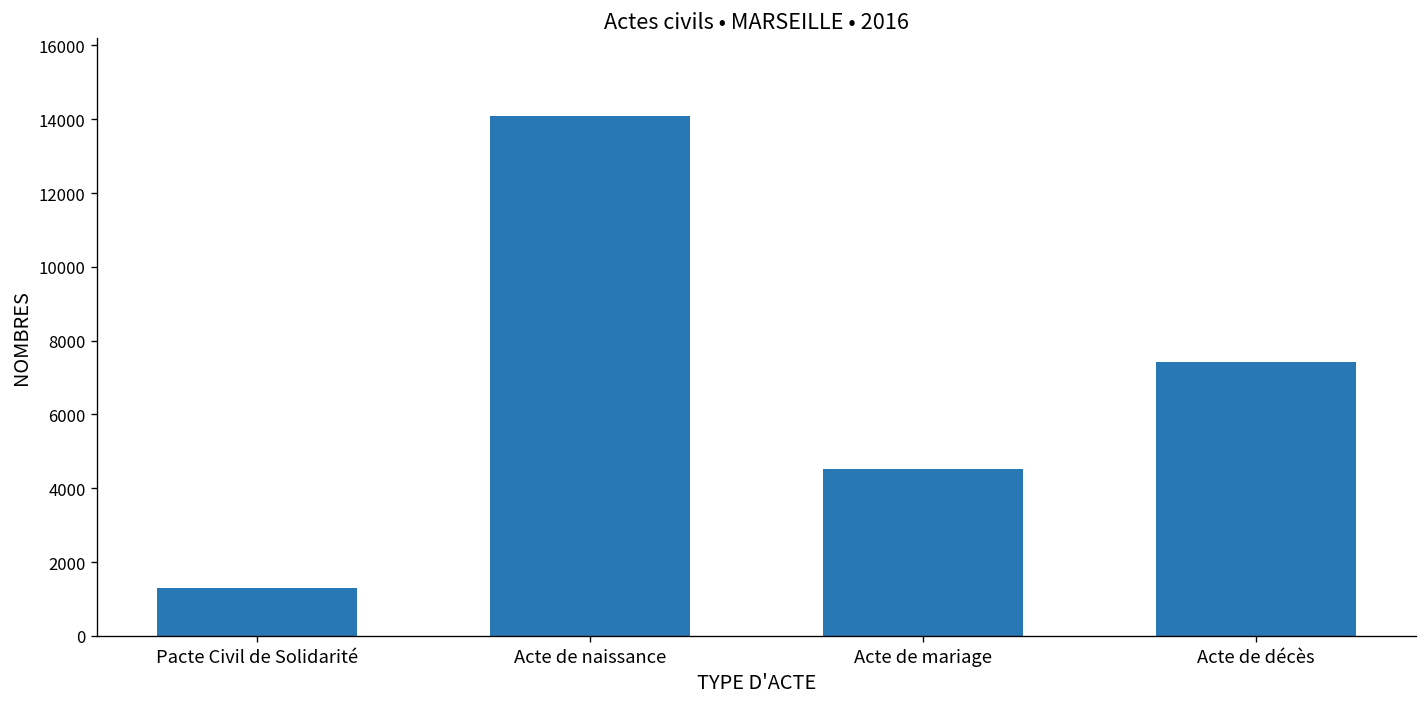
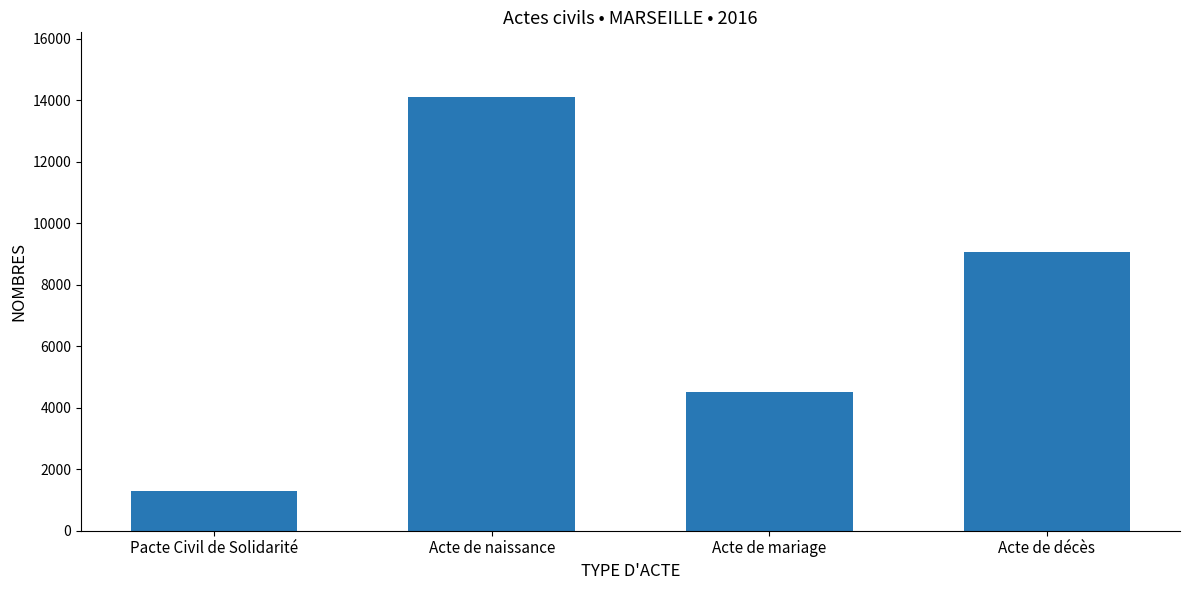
  {
    "Pacte Civil de Solidarité": 1300,
    "Acte de naissance": 14100,
    "Acte de mariage": 4500,
-   "Acte de décès": 7400
+   "Acte de décès": 9100
  }
